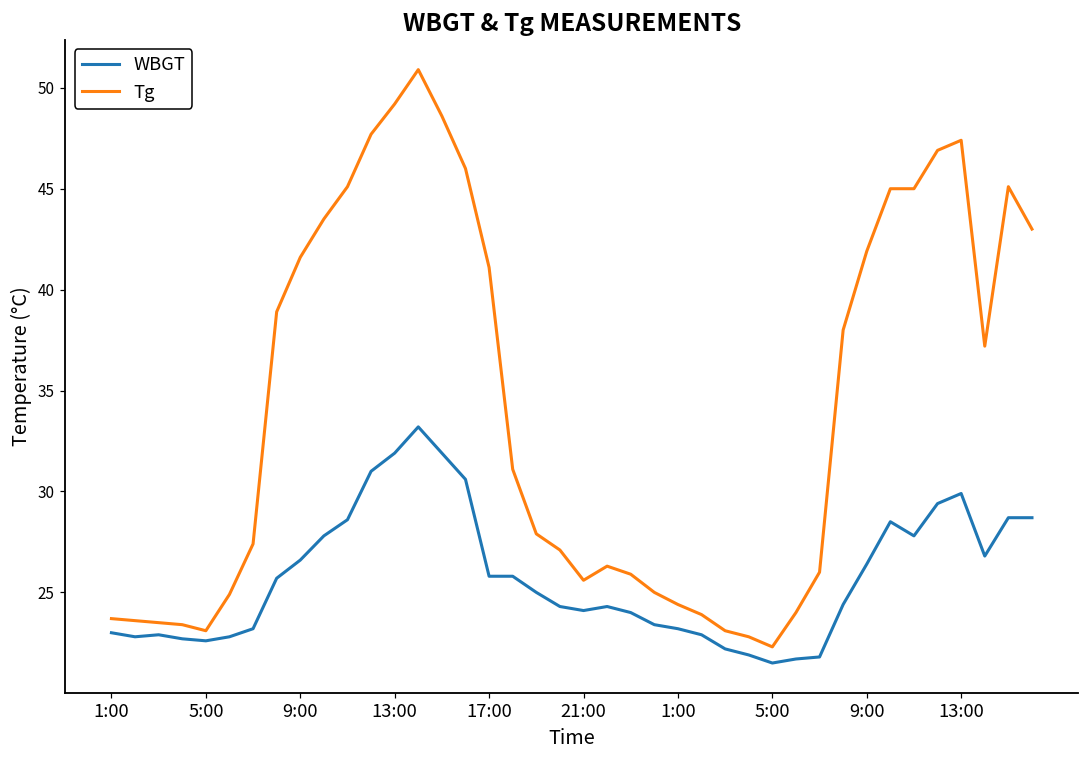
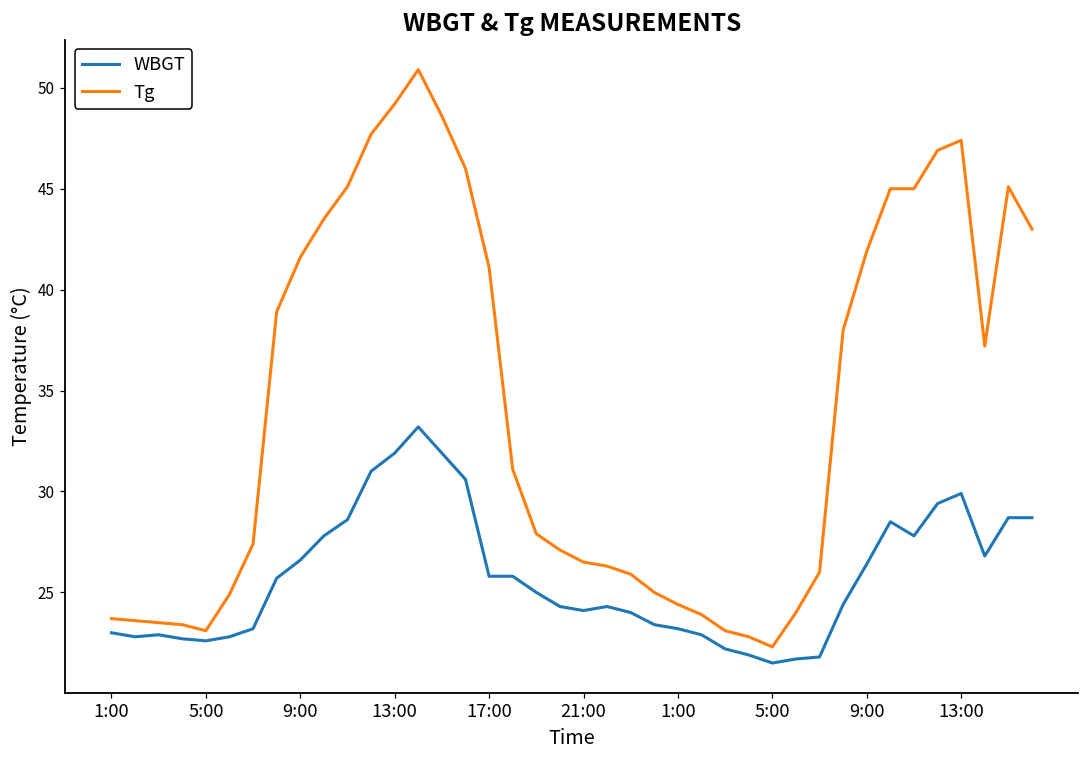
  {
    "WBGT": {
      "17:00": 25.8,
      "21:00": 24.1
    },
    "Tg": {
      "17:00": 41.1,
-     "21:00": 25.6
+     "21:00": 26.5
    }
  }
